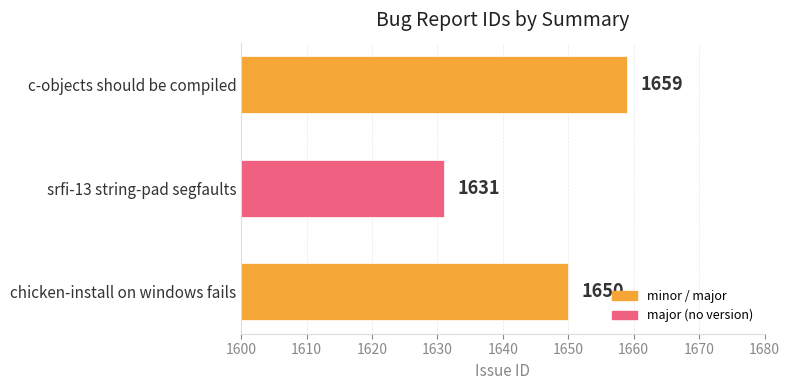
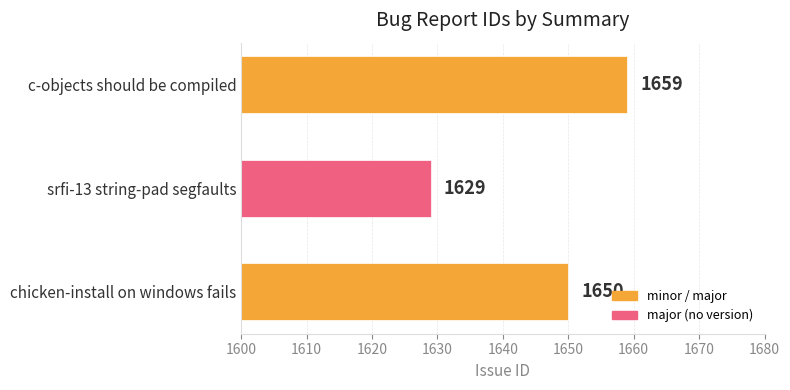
  {
    "c-objects should be compiled": 1659,
-   "srfi-13 string-pad segfaults": 1631,
+   "srfi-13 string-pad segfaults": 1629,
    "chicken-install on windows fails": 1650
  }
